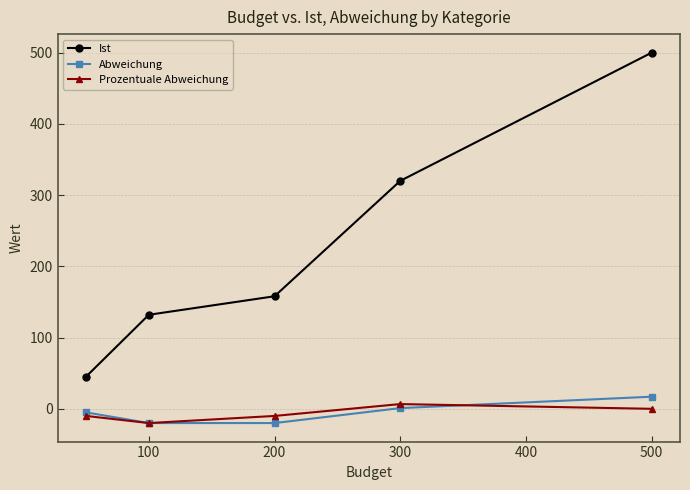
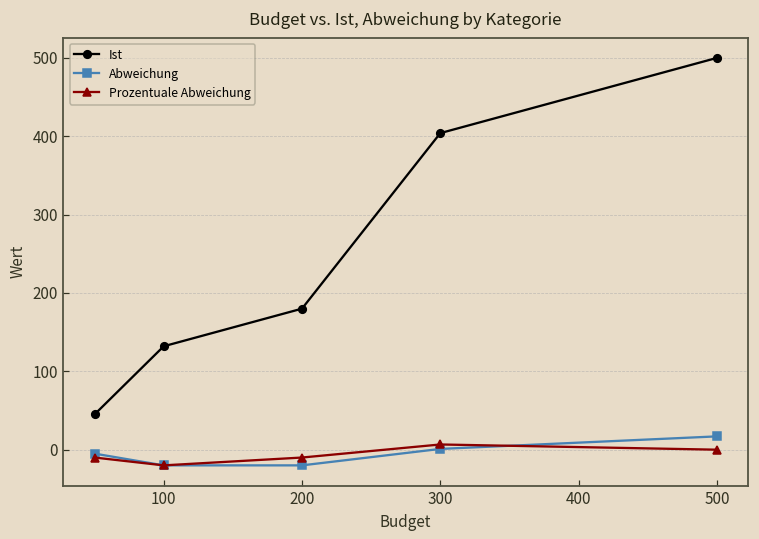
  {
    "Ist": {
      "100": 130,
-     "200": 160,
-     "300": 320,
+     "200": 180,
+     "300": 400,
      "500": 500
    },
    "Abweichung": {
      "200": -20,
      "300": 0,
      "500": 20
    },
    "Prozentuale Abweichung": {
      "200": -10,
      "300": 10,
      "500": 0
    }
  }
